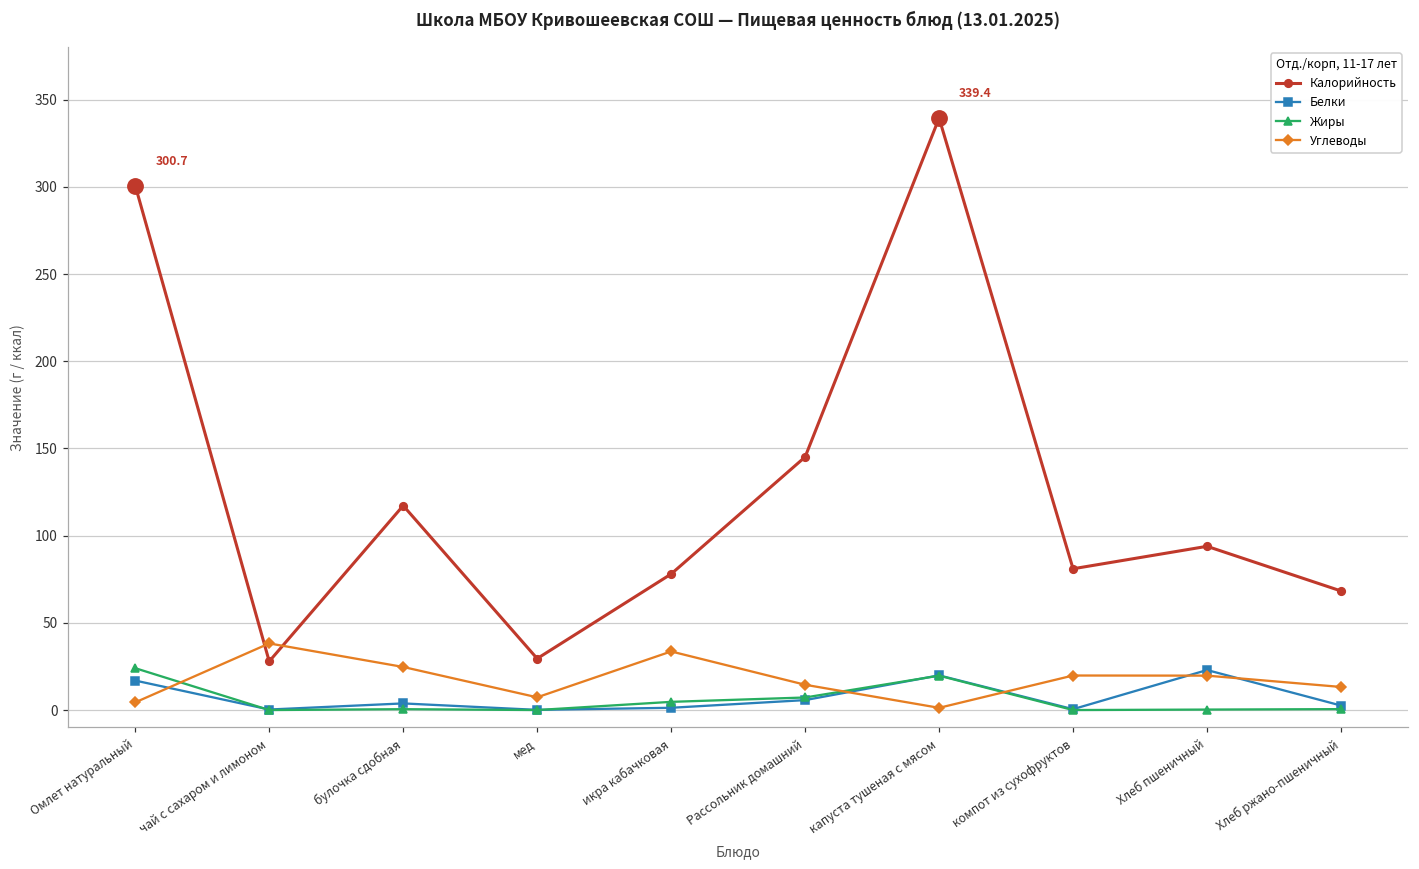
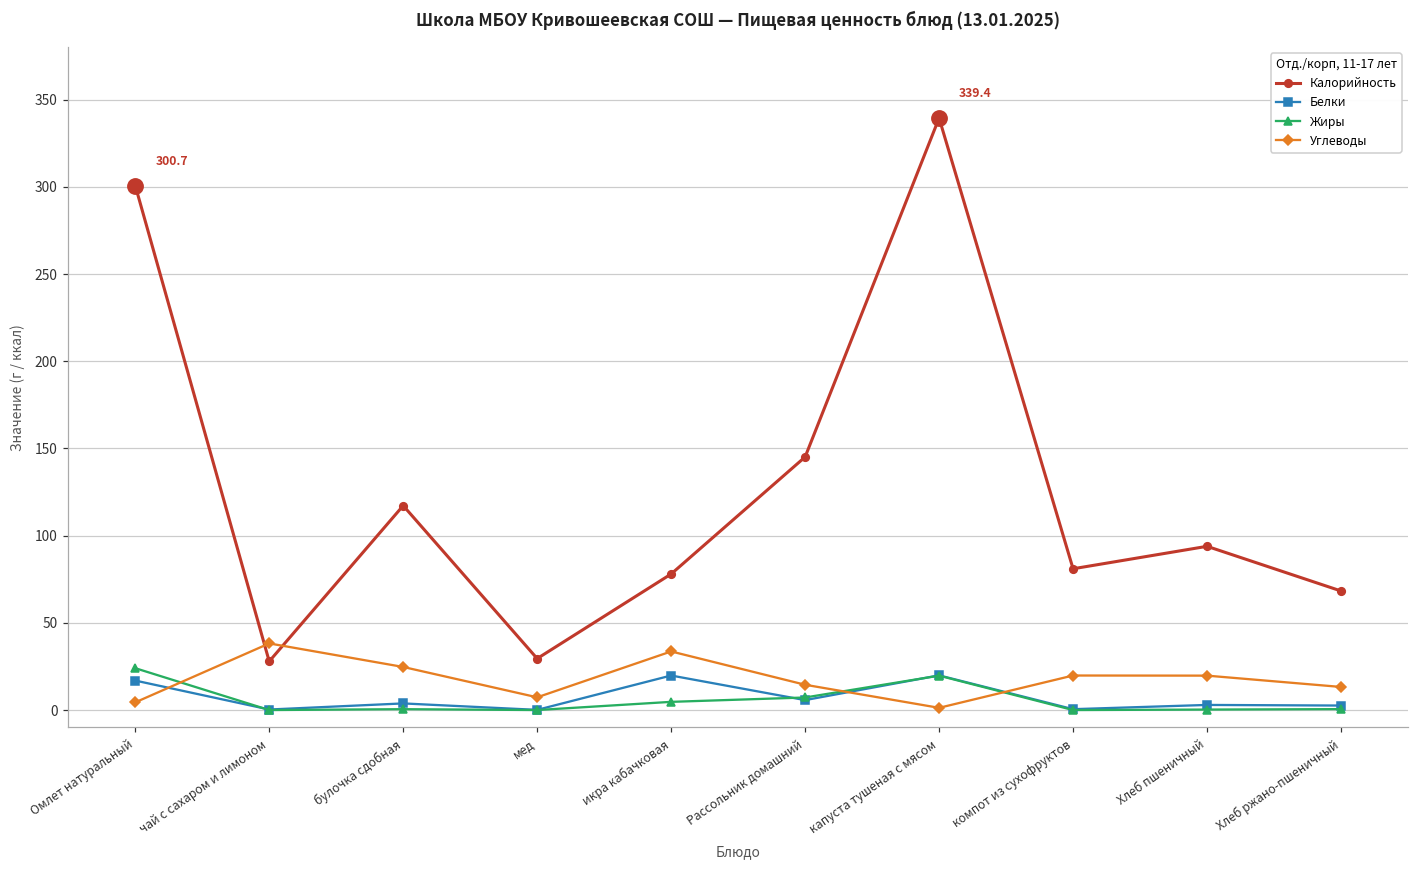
  {
    "Белки": {
      "Омлет натуральный": 17,
      "булочка сдобная": 4,
-     "икра кабачковая": 1,
-     "Хлеб пшеничный": 23,
+     "икра кабачковая": 20,
+     "Хлеб пшеничный": 3,
      "Хлеб ржано-пшеничный": 3
    },
    "Жиры": {
      "Омлет натуральный": 24,
      "булочка сдобная": 1,
      "икра кабачковая": 5,
      "Хлеб пшеничный": 0,
      "Хлеб ржано-пшеничный": 1
    },
    "Углеводы": {
      "Омлет натуральный": 4,
      "чай с сахаром и лимоном": 38,
      "булочка сдобная": 25,
      "мед": 7,
      "икра кабачковая": 34,
      "Рассольник домашний": 15,
      "капуста тушеная с мясом": 1,
      "компот из сухофруктов": 20,
      "Хлеб пшеничный": 20,
      "Хлеб ржано-пшеничный": 13
    }
  }
